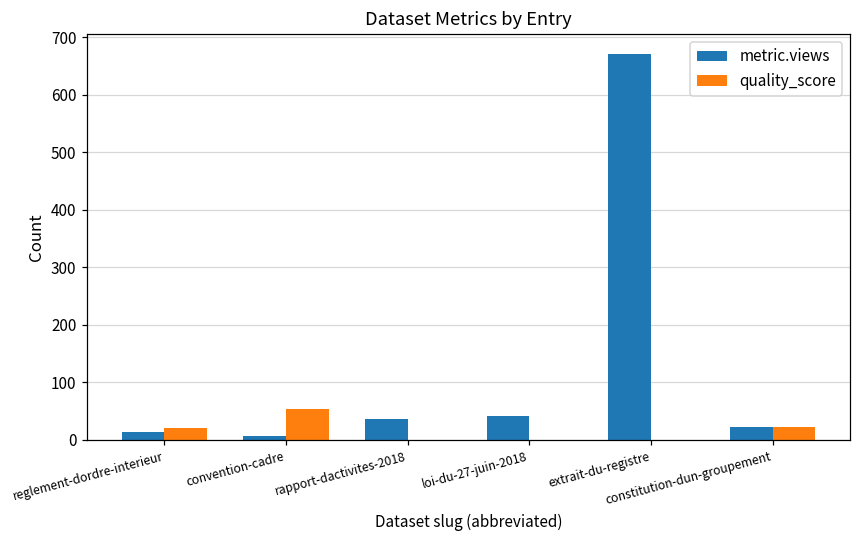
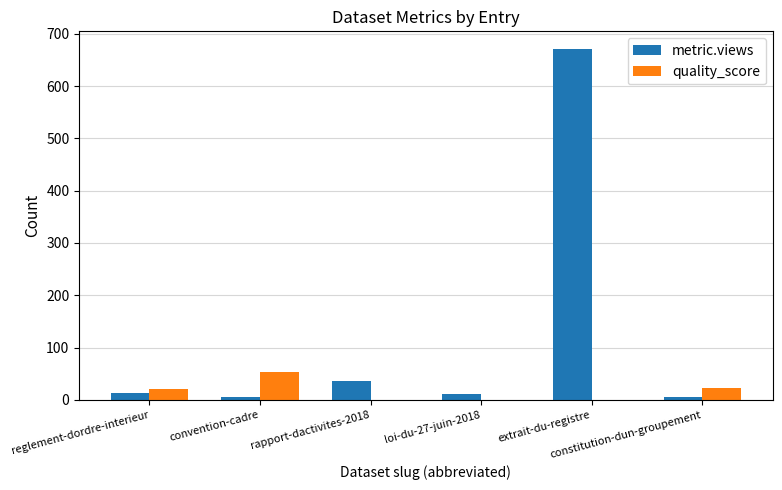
  {
    "metric.views": {
      "reglement-dordre-interieur": 10,
      "convention-cadre": 10,
      "rapport-dactivites-2018": 40,
-     "loi-du-27-juin-2018": 40,
+     "loi-du-27-juin-2018": 10,
      "extrait-du-registre": 670,
-     "constitution-dun-groupement": 20
+     "constitution-dun-groupement": 10
    },
    "quality_score": {
      "reglement-dordre-interieur": 20,
      "convention-cadre": 50,
      "constitution-dun-groupement": 20
    }
  }
